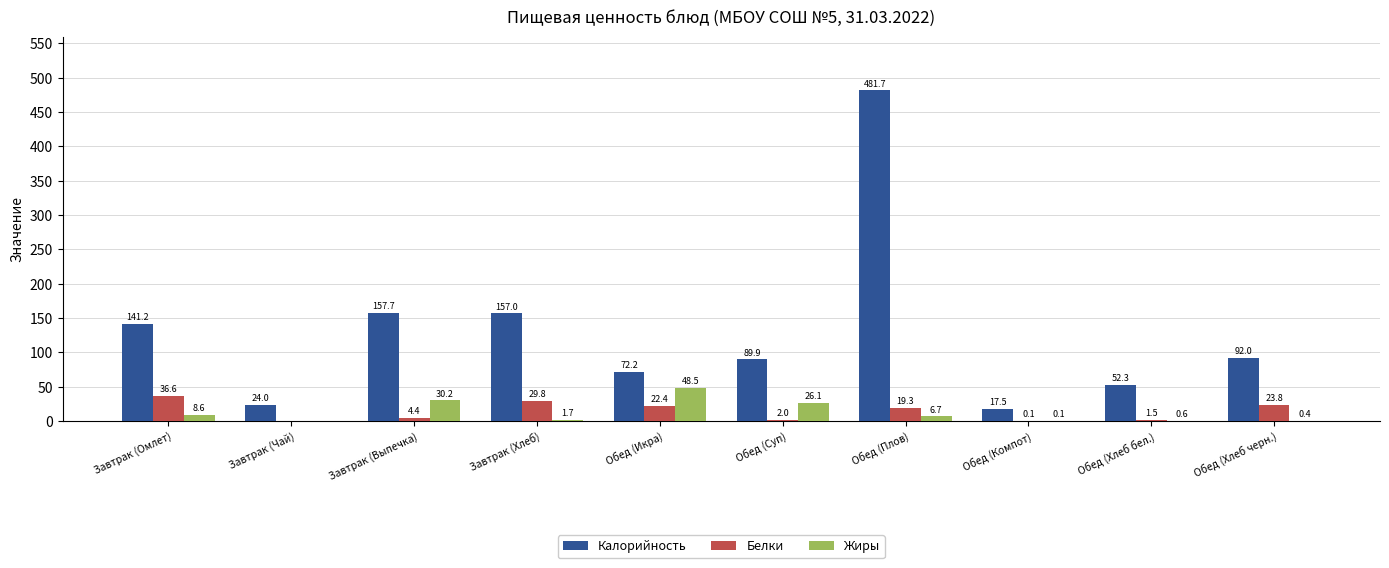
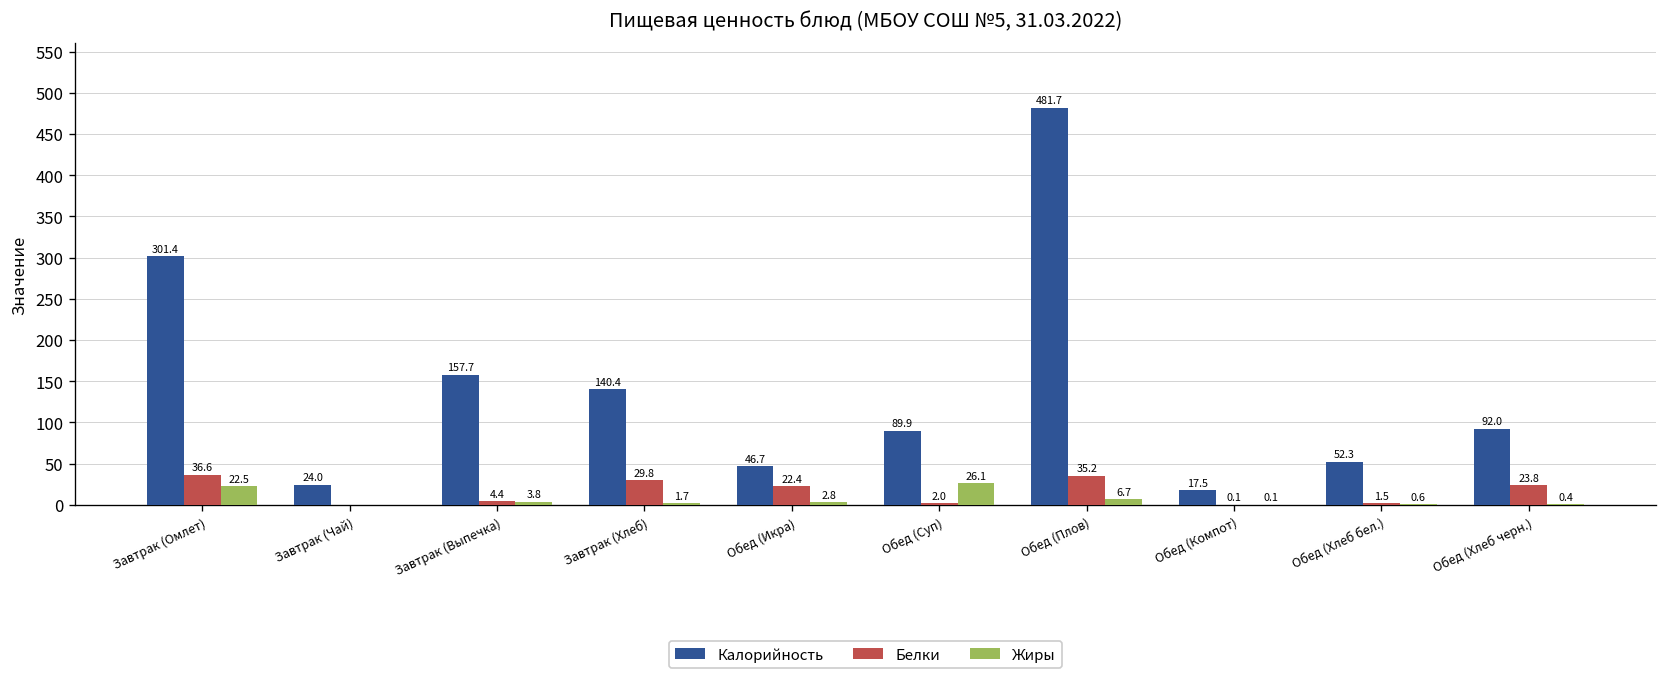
  {
    "Калорийность": {
-     "Завтрак (Омлет)": 141.2,
+     "Завтрак (Омлет)": 301.4,
      "Завтрак (Чай)": 24.0,
      "Завтрак (Выпечка)": 157.7,
-     "Завтрак (Хлеб)": 157.0,
-     "Обед (Икра)": 72.2,
+     "Завтрак (Хлеб)": 140.4,
+     "Обед (Икра)": 46.7,
      "Обед (Суп)": 89.9,
      "Обед (Плов)": 481.7,
      "Обед (Компот)": 17.5,
      "Обед (Хлеб бел.)": 52.3,
      "Обед (Хлеб черн.)": 92.0
    },
    "Белки": {
      "Завтрак (Омлет)": 36.6,
      "Завтрак (Выпечка)": 4.4,
      "Завтрак (Хлеб)": 29.8,
      "Обед (Икра)": 22.4,
      "Обед (Суп)": 2.0,
-     "Обед (Плов)": 19.3,
+     "Обед (Плов)": 35.2,
      "Обед (Компот)": 0.1,
      "Обед (Хлеб бел.)": 1.5,
      "Обед (Хлеб черн.)": 23.8
    },
    "Жиры": {
-     "Завтрак (Омлет)": 8.6,
-     "Завтрак (Выпечка)": 30.2,
+     "Завтрак (Омлет)": 22.5,
+     "Завтрак (Выпечка)": 3.8,
      "Завтрак (Хлеб)": 1.7,
-     "Обед (Икра)": 48.5,
+     "Обед (Икра)": 2.8,
      "Обед (Суп)": 26.1,
      "Обед (Плов)": 6.7,
      "Обед (Компот)": 0.1,
      "Обед (Хлеб бел.)": 0.6,
      "Обед (Хлеб черн.)": 0.4
    }
  }
